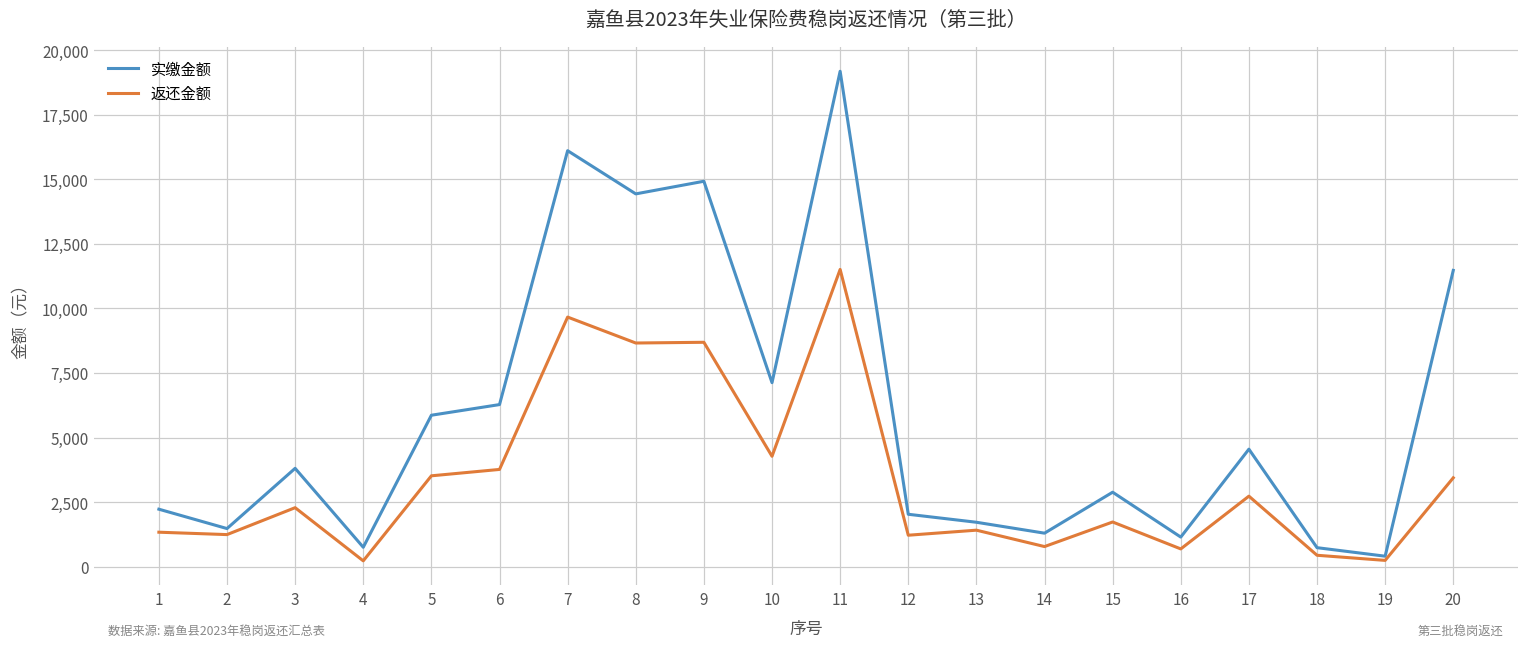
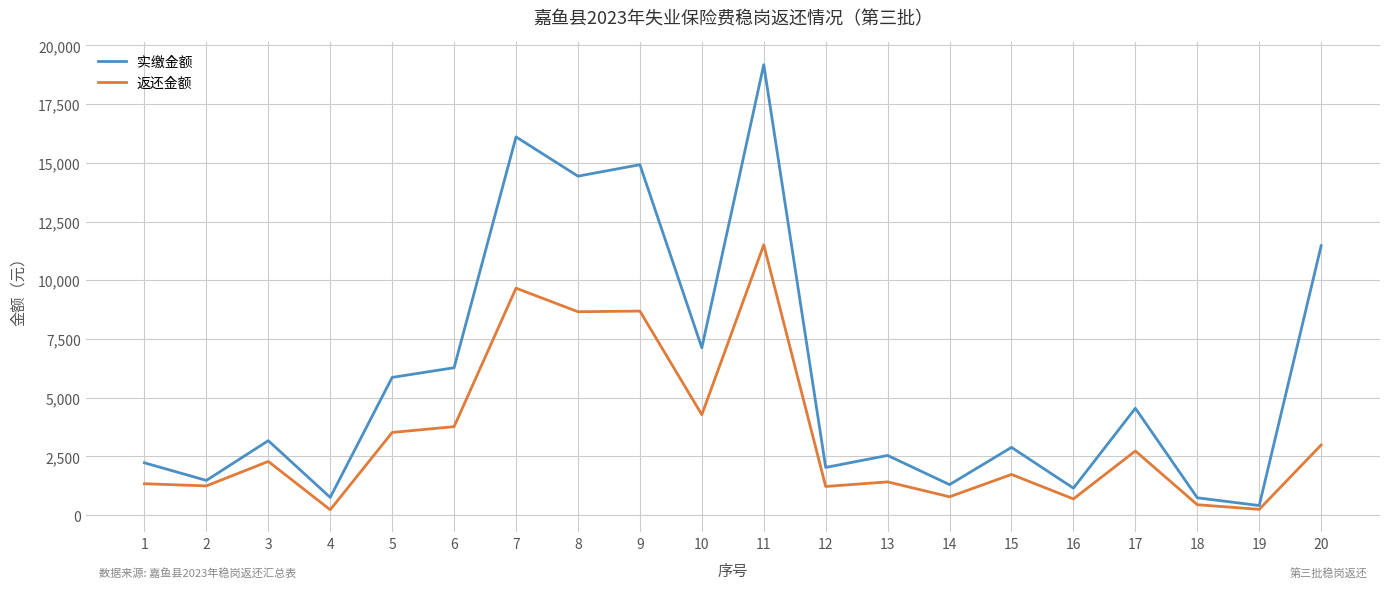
  {
    "实缴金额": {
      "1": "2,200",
      "2": "1,500",
-     "3": "3,800",
+     "3": "3,200",
      "4": "800",
      "5": "5,900",
      "6": "6,300",
      "7": "16,100",
      "8": "14,400",
      "9": "14,900",
      "10": "7,100",
      "11": "19,200",
      "12": "2,000",
-     "13": "1,700",
+     "13": "2,500",
      "14": "1,300",
      "15": "2,900",
      "16": "1,100",
      "17": "4,500",
      "18": "700",
      "19": "400",
      "20": "11,500"
    },
    "返还金额": {
      "1": "1,300",
      "2": "1,200",
      "3": "2,300",
      "4": "200",
      "5": "3,500",
      "6": "3,800",
      "7": "9,700",
      "8": "8,700",
      "9": "8,700",
      "10": "4,300",
      "11": "11,500",
      "12": "1,200",
      "13": "1,400",
      "14": "800",
      "15": "1,700",
      "16": "700",
      "17": "2,700",
      "18": "400",
      "19": "200",
-     "20": "3,400"
+     "20": "3,000"
    }
  }
